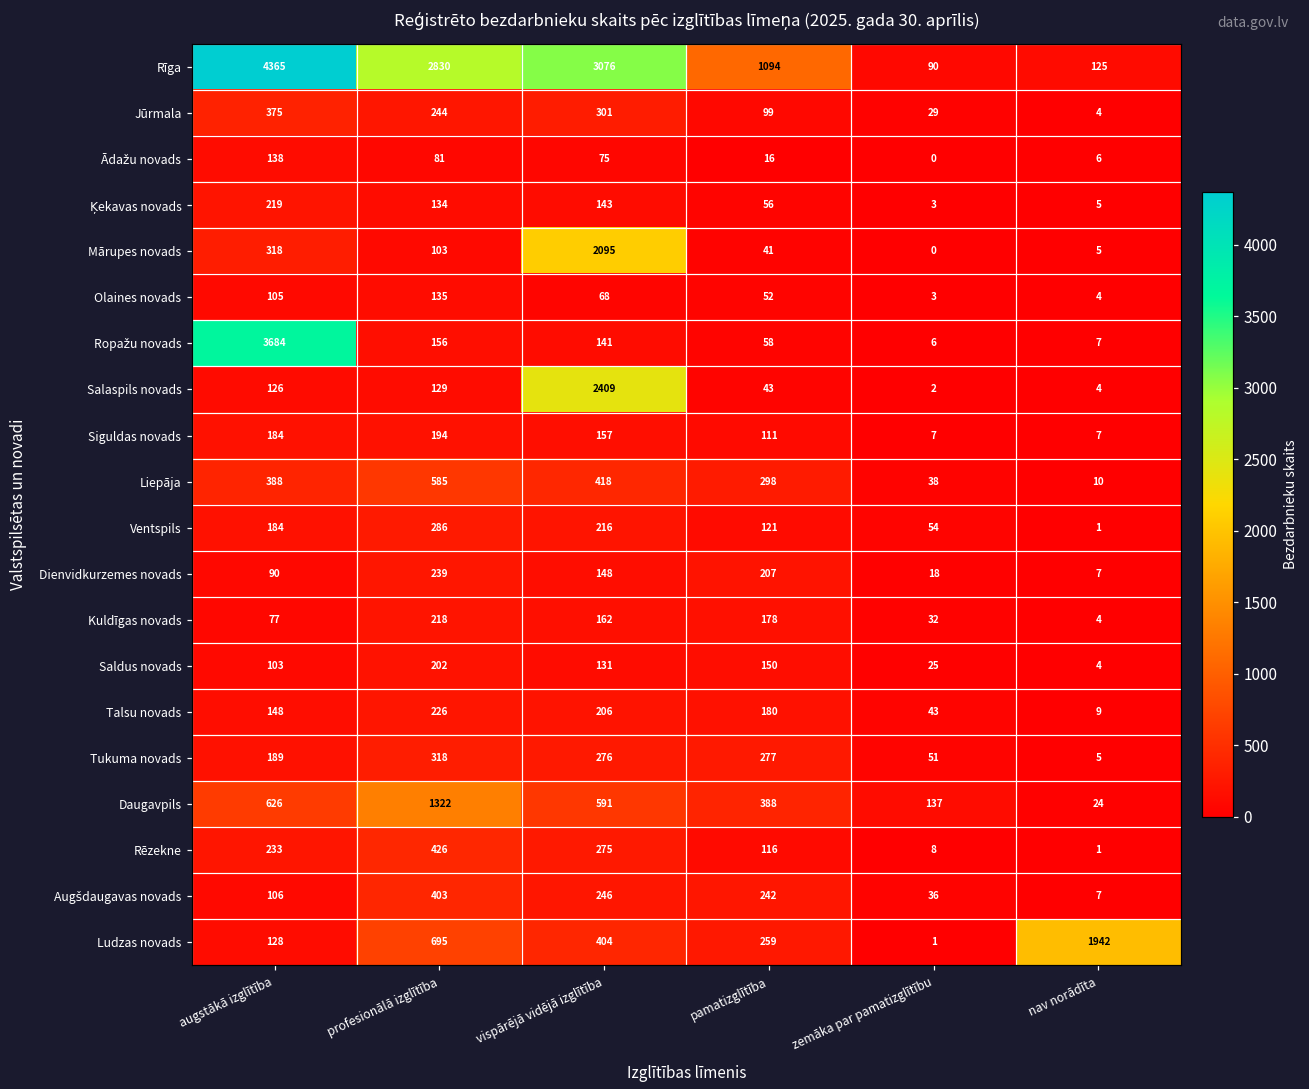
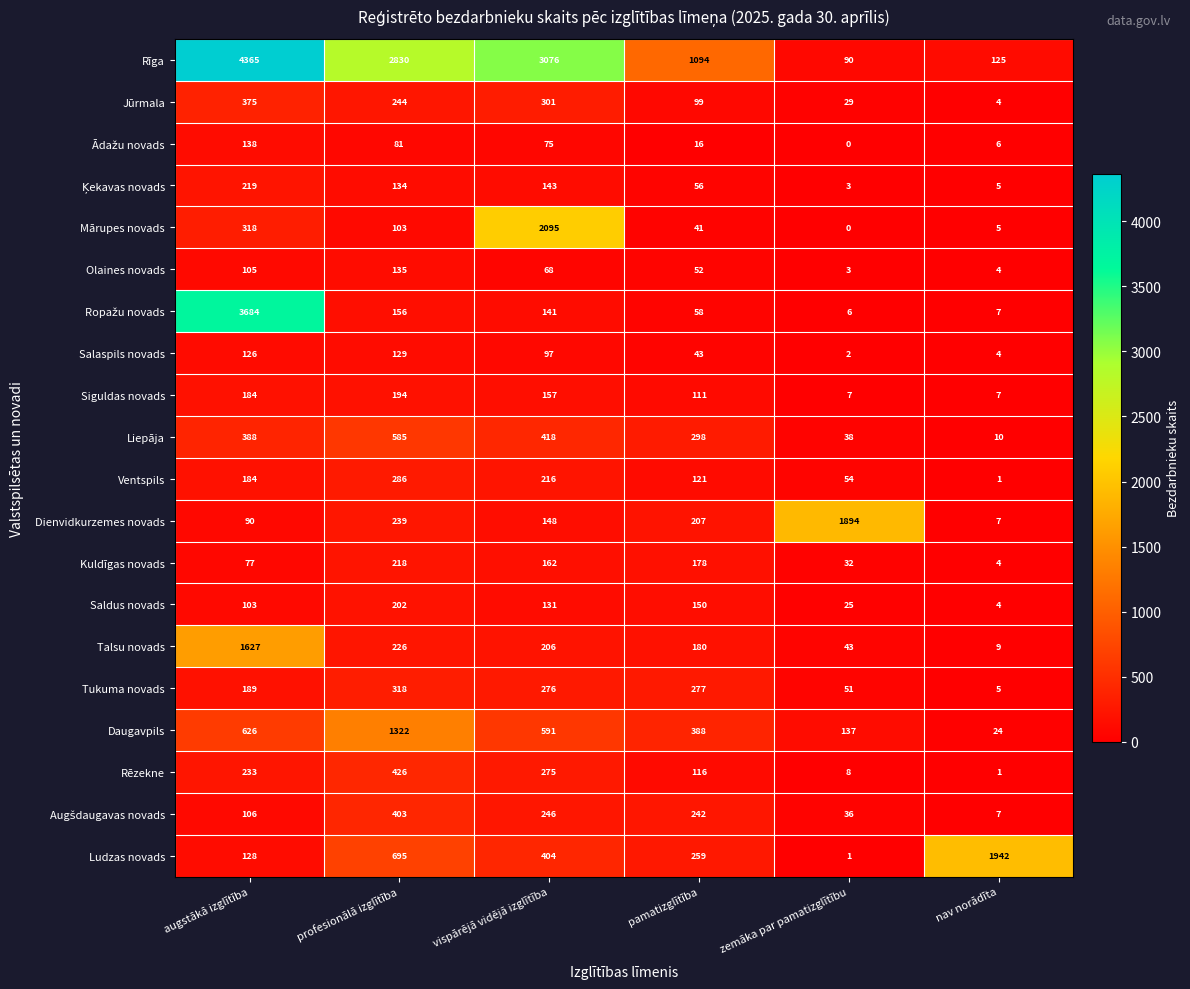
  {
    "Rīga": {
      "augstākā izglītība": 4365,
      "profesionālā izglītība": 2830,
      "vispārējā vidējā izglītība": 3076,
      "pamatizglītība": 1094,
      "zemāka par pamatizglītību": 90,
      "nav norādīta": 125
    },
    "Jūrmala": {
      "augstākā izglītība": 375,
      "profesionālā izglītība": 244,
      "vispārējā vidējā izglītība": 301,
      "pamatizglītība": 99,
      "zemāka par pamatizglītību": 29,
      "nav norādīta": 4
    },
    "Ādažu novads": {
      "augstākā izglītība": 138,
      "profesionālā izglītība": 81,
      "vispārējā vidējā izglītība": 75,
      "pamatizglītība": 16,
      "zemāka par pamatizglītību": 0,
      "nav norādīta": 6
    },
    "Ķekavas novads": {
      "augstākā izglītība": 219,
      "profesionālā izglītība": 134,
      "vispārējā vidējā izglītība": 143,
      "pamatizglītība": 56,
      "zemāka par pamatizglītību": 3,
      "nav norādīta": 5
    },
    "Mārupes novads": {
      "augstākā izglītība": 318,
      "profesionālā izglītība": 103,
      "vispārējā vidējā izglītība": 2095,
      "pamatizglītība": 41,
      "zemāka par pamatizglītību": 0,
      "nav norādīta": 5
    },
    "Olaines novads": {
      "augstākā izglītība": 105,
      "profesionālā izglītība": 135,
      "vispārējā vidējā izglītība": 68,
      "pamatizglītība": 52,
      "zemāka par pamatizglītību": 3,
      "nav norādīta": 4
    },
    "Ropažu novads": {
      "augstākā izglītība": 3684,
      "profesionālā izglītība": 156,
      "vispārējā vidējā izglītība": 141,
      "pamatizglītība": 58,
      "zemāka par pamatizglītību": 6,
      "nav norādīta": 7
    },
    "Salaspils novads": {
      "augstākā izglītība": 126,
      "profesionālā izglītība": 129,
-     "vispārējā vidējā izglītība": 2409,
+     "vispārējā vidējā izglītība": 97,
      "pamatizglītība": 43,
      "zemāka par pamatizglītību": 2,
      "nav norādīta": 4
    },
    "Siguldas novads": {
      "augstākā izglītība": 184,
      "profesionālā izglītība": 194,
      "vispārējā vidējā izglītība": 157,
      "pamatizglītība": 111,
      "zemāka par pamatizglītību": 7,
      "nav norādīta": 7
    },
    "Liepāja": {
      "augstākā izglītība": 388,
      "profesionālā izglītība": 585,
      "vispārējā vidējā izglītība": 418,
      "pamatizglītība": 298,
      "zemāka par pamatizglītību": 38,
      "nav norādīta": 10
    },
    "Ventspils": {
      "augstākā izglītība": 184,
      "profesionālā izglītība": 286,
      "vispārējā vidējā izglītība": 216,
      "pamatizglītība": 121,
      "zemāka par pamatizglītību": 54,
      "nav norādīta": 1
    },
    "Dienvidkurzemes novads": {
      "augstākā izglītība": 90,
      "profesionālā izglītība": 239,
      "vispārējā vidējā izglītība": 148,
      "pamatizglītība": 207,
-     "zemāka par pamatizglītību": 18,
+     "zemāka par pamatizglītību": 1894,
      "nav norādīta": 7
    },
    "Kuldīgas novads": {
      "augstākā izglītība": 77,
      "profesionālā izglītība": 218,
      "vispārējā vidējā izglītība": 162,
      "pamatizglītība": 178,
      "zemāka par pamatizglītību": 32,
      "nav norādīta": 4
    },
    "Saldus novads": {
      "augstākā izglītība": 103,
      "profesionālā izglītība": 202,
      "vispārējā vidējā izglītība": 131,
      "pamatizglītība": 150,
      "zemāka par pamatizglītību": 25,
      "nav norādīta": 4
    },
    "Talsu novads": {
-     "augstākā izglītība": 148,
+     "augstākā izglītība": 1627,
      "profesionālā izglītība": 226,
      "vispārējā vidējā izglītība": 206,
      "pamatizglītība": 180,
      "zemāka par pamatizglītību": 43,
      "nav norādīta": 9
    },
    "Tukuma novads": {
      "augstākā izglītība": 189,
      "profesionālā izglītība": 318,
      "vispārējā vidējā izglītība": 276,
      "pamatizglītība": 277,
      "zemāka par pamatizglītību": 51,
      "nav norādīta": 5
    },
    "Daugavpils": {
      "augstākā izglītība": 626,
      "profesionālā izglītība": 1322,
      "vispārējā vidējā izglītība": 591,
      "pamatizglītība": 388,
      "zemāka par pamatizglītību": 137,
      "nav norādīta": 24
    },
    "Rēzekne": {
      "augstākā izglītība": 233,
      "profesionālā izglītība": 426,
      "vispārējā vidējā izglītība": 275,
      "pamatizglītība": 116,
      "zemāka par pamatizglītību": 8,
      "nav norādīta": 1
    },
    "Augšdaugavas novads": {
      "augstākā izglītība": 106,
      "profesionālā izglītība": 403,
      "vispārējā vidējā izglītība": 246,
      "pamatizglītība": 242,
      "zemāka par pamatizglītību": 36,
      "nav norādīta": 7
    },
    "Ludzas novads": {
      "augstākā izglītība": 128,
      "profesionālā izglītība": 695,
      "vispārējā vidējā izglītība": 404,
      "pamatizglītība": 259,
      "zemāka par pamatizglītību": 1,
      "nav norādīta": 1942
    }
  }
